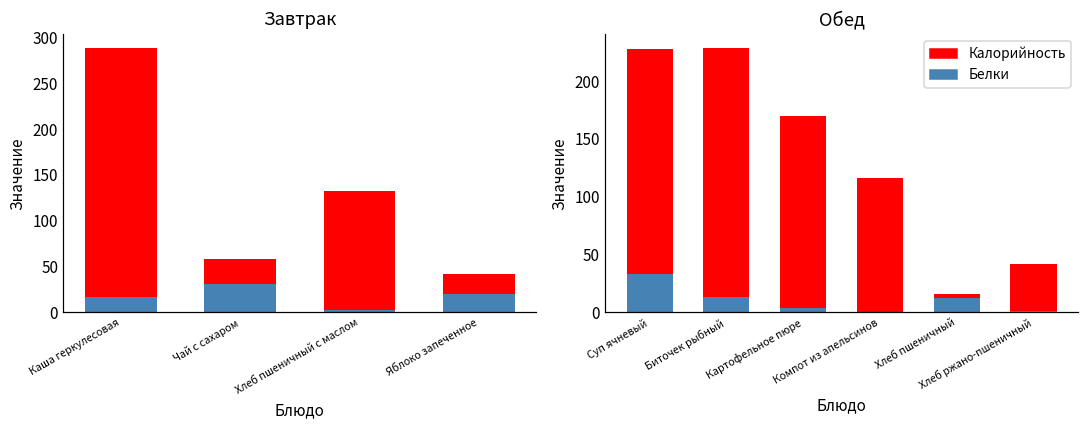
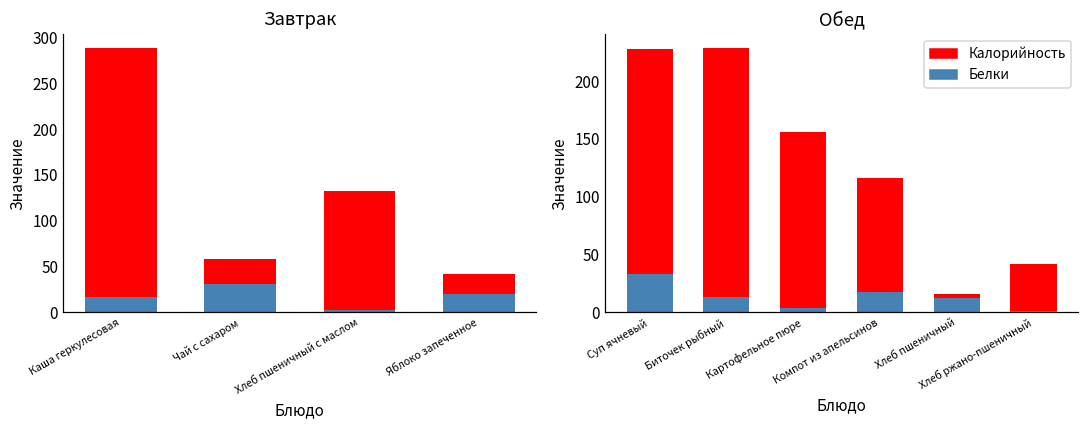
  {
    "Завтрак": {
      "Калорийность": {
        "Каша геркулесовая": 290,
        "Чай с сахаром": 60,
        "Хлеб пшеничный с маслом": 130,
        "Яблоко запеченное": 40
      }
    },
    "Обед": {
      "Калорийность": {
        "Суп ячневый": 228,
        "Биточек рыбный": 229,
-       "Картофельное пюре": 170,
+       "Картофельное пюре": 156,
        "Компот из апельсинов": 116,
        "Хлеб пшеничный": 16,
        "Хлеб ржано-пшеничный": 42
      },
      "Белки": {
-       "Компот из апельсинов": 0
+       "Компот из апельсинов": 17
      }
    }
  }
